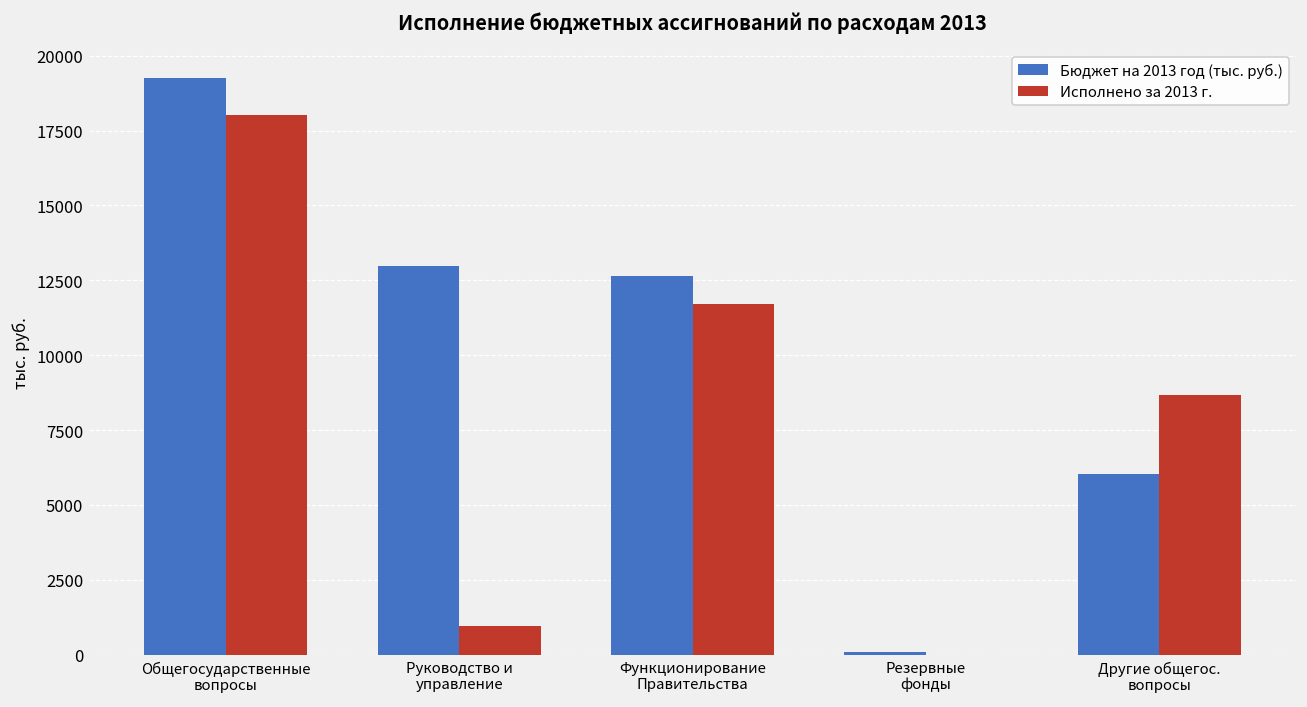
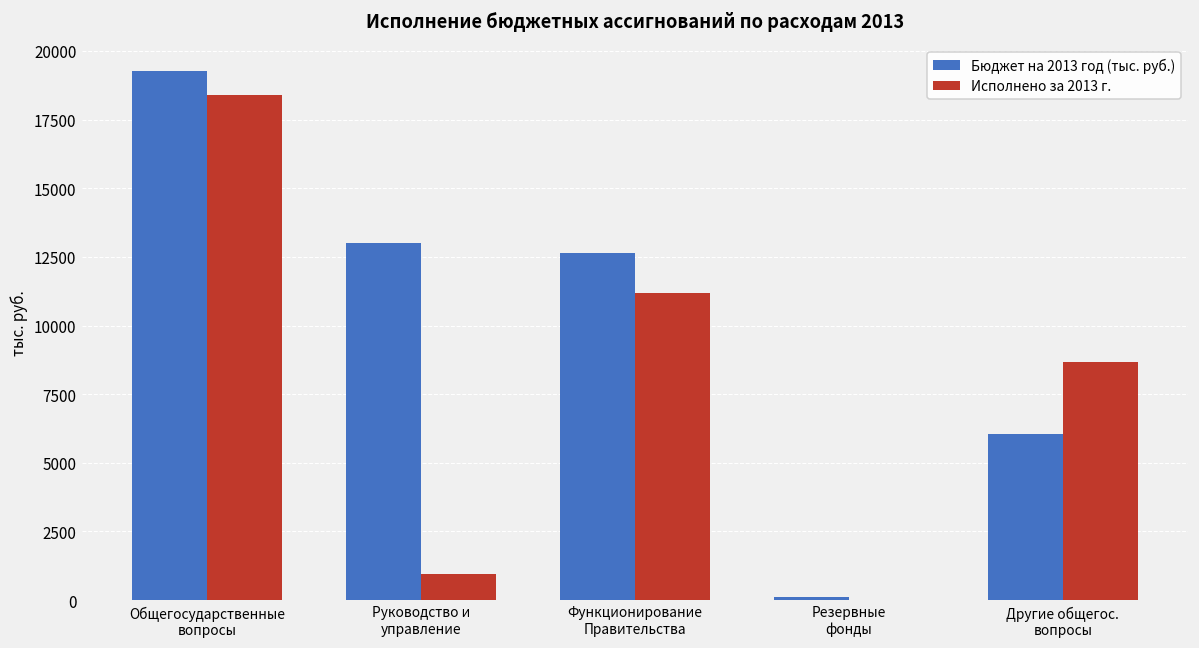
  {
    "Бюджет на 2013 год (тыс. руб.)": {
      "Общегосударственные вопросы": 19300,
      "Руководство и управление": 13000,
      "Функционирование Правительства": 12600,
      "Другие общегос. вопросы": 6000
    },
    "Исполнено за 2013 г.": {
-     "Общегосударственные вопросы": 18000,
+     "Общегосударственные вопросы": 18400,
      "Руководство и управление": 1000,
-     "Функционирование Правительства": 11700,
+     "Функционирование Правительства": 11200,
      "Резервные фонды": 0,
      "Другие общегос. вопросы": 8700
    }
  }
